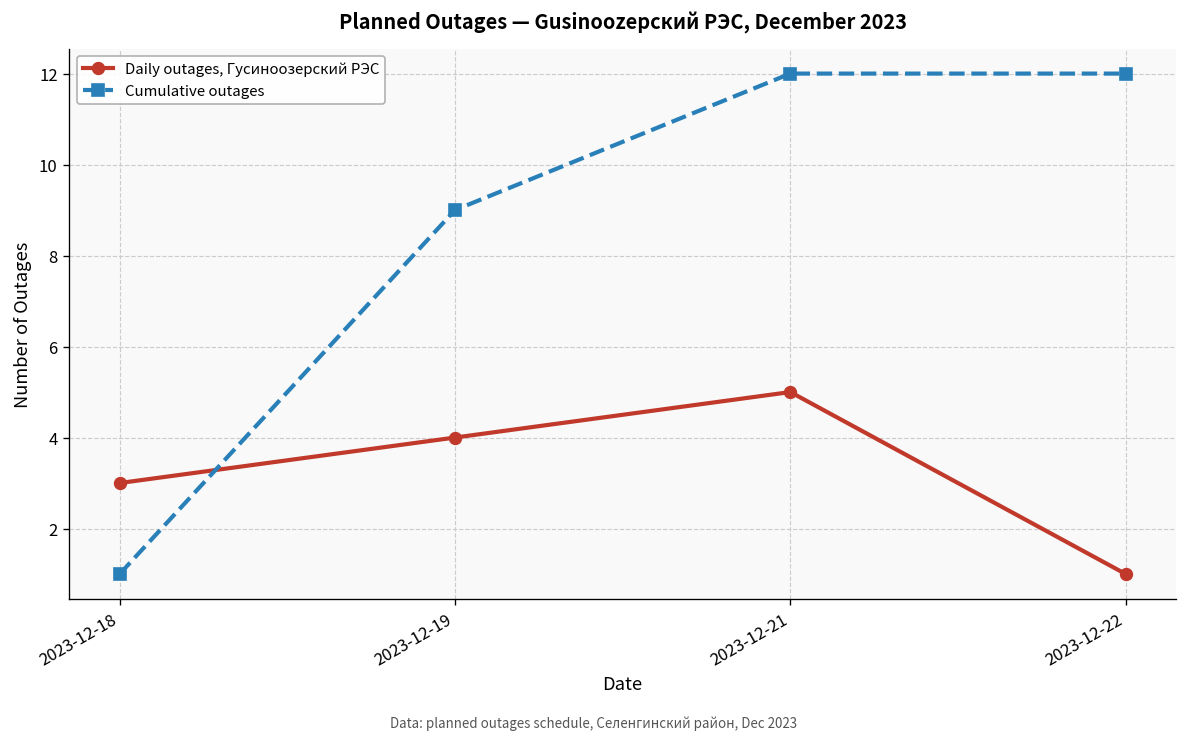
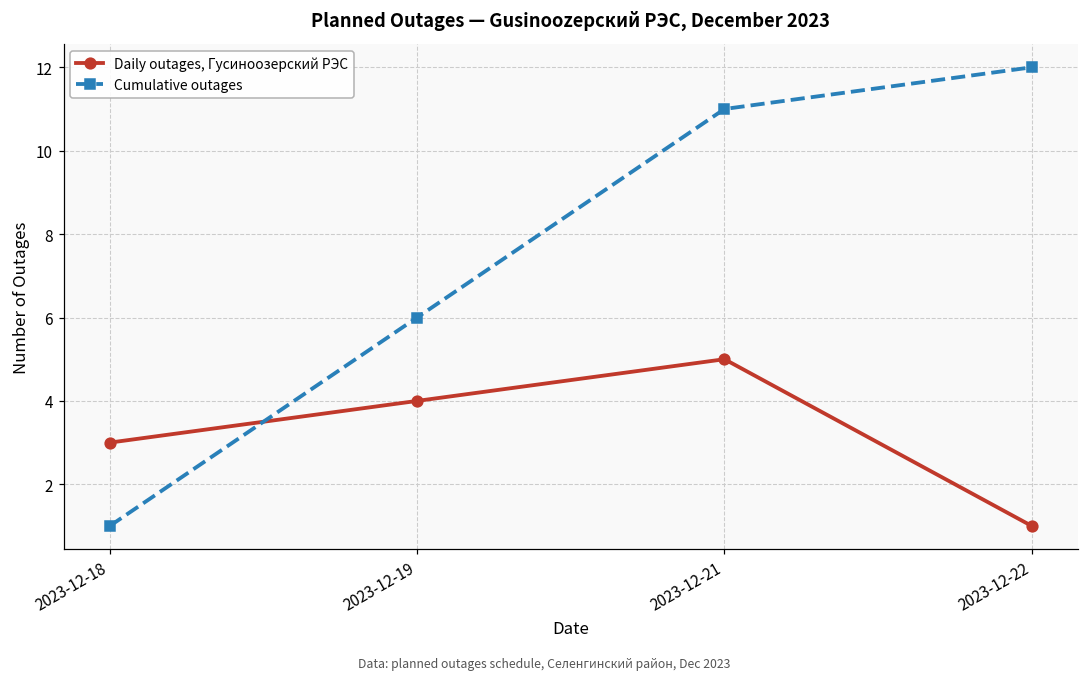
  {
    "Daily outages, Гусиноозерский РЭС": {
      "2023-12-18": 3,
      "2023-12-19": 4,
      "2023-12-21": 5,
      "2023-12-22": 1
    },
    "Cumulative outages": {
      "2023-12-18": 1,
-     "2023-12-19": 9,
-     "2023-12-21": 12,
+     "2023-12-19": 6,
+     "2023-12-21": 11,
      "2023-12-22": 12
    }
  }
